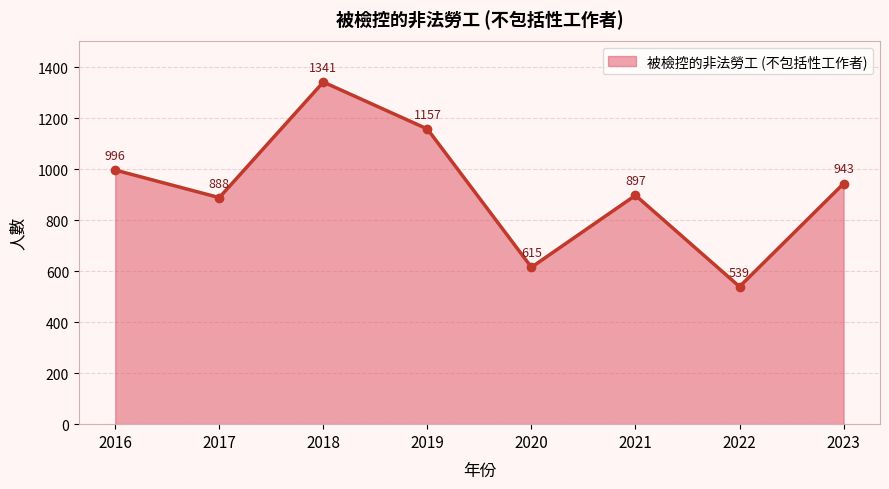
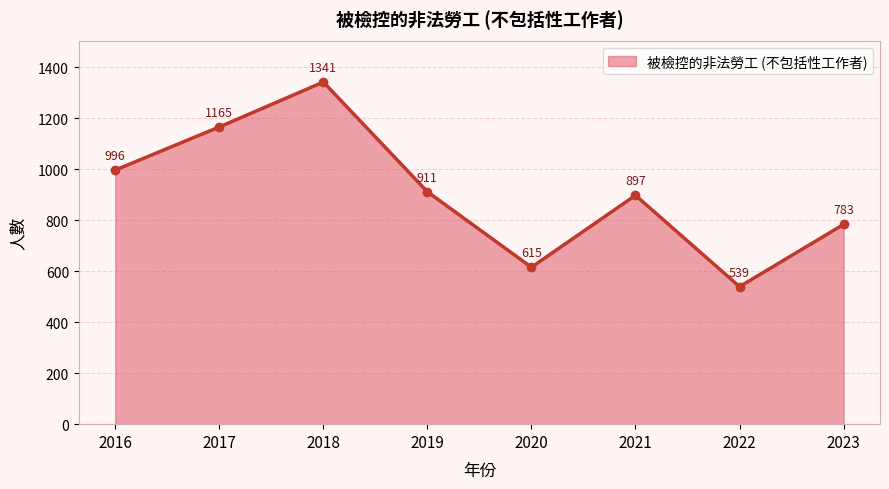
  {
    "2016": 996,
-   "2017": 888,
+   "2017": 1165,
    "2018": 1341,
-   "2019": 1157,
+   "2019": 911,
    "2020": 615,
    "2021": 897,
    "2022": 539,
-   "2023": 943
+   "2023": 783
  }
